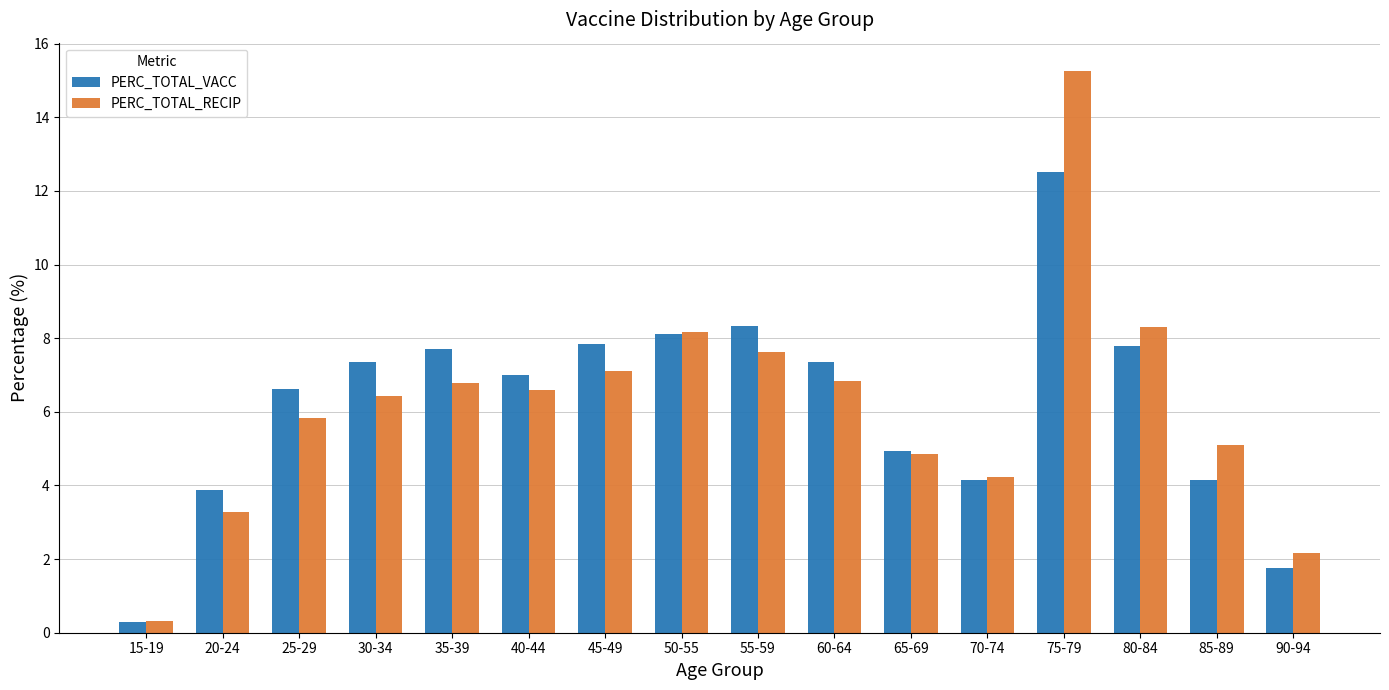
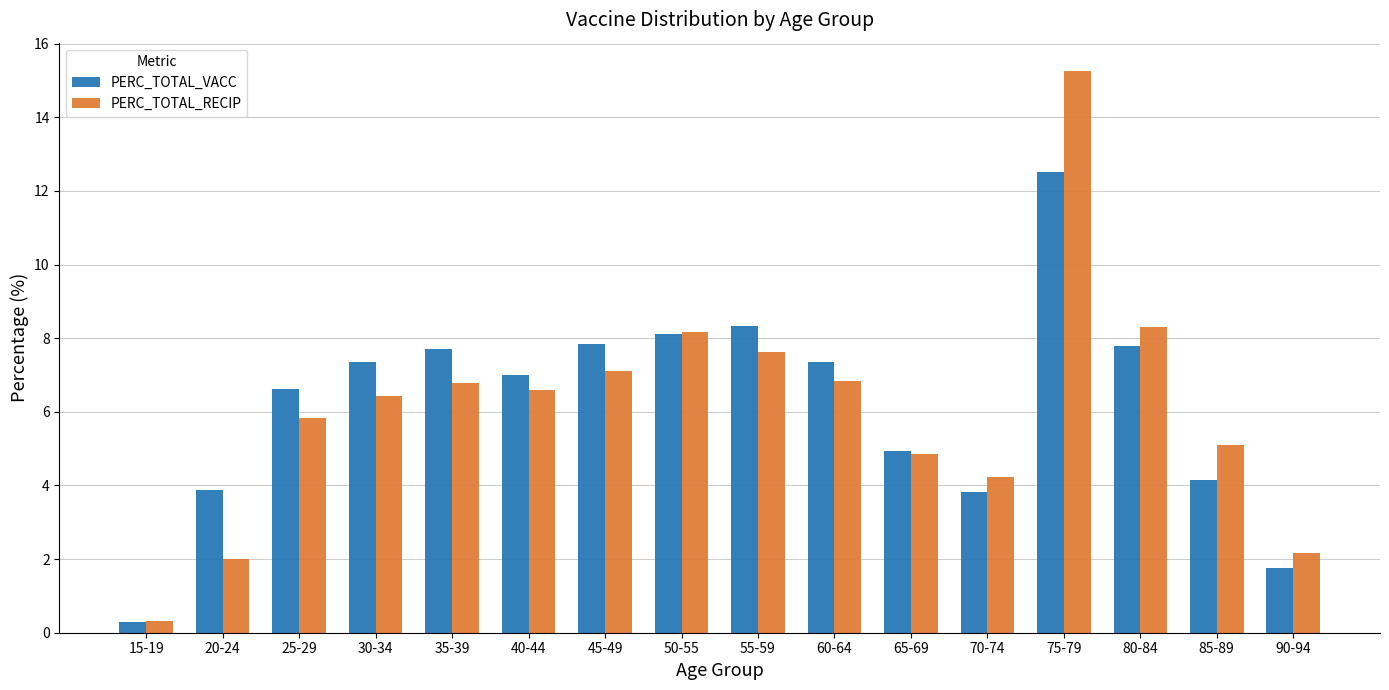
  {
    "PERC_TOTAL_VACC": {
      "15-19": 0.3,
      "20-24": 3.9,
      "25-29": 6.6,
      "30-34": 7.3,
      "35-39": 7.7,
      "40-44": 7.0,
      "45-49": 7.8,
      "50-55": 8.1,
      "55-59": 8.3,
      "60-64": 7.4,
      "65-69": 4.9,
-     "70-74": 4.1,
+     "70-74": 3.8,
      "75-79": 12.5,
      "80-84": 7.8,
      "85-89": 4.1,
      "90-94": 1.8
    },
    "PERC_TOTAL_RECIP": {
      "15-19": 0.3,
-     "20-24": 3.3,
+     "20-24": 2.0,
      "25-29": 5.8,
      "30-34": 6.4,
      "35-39": 6.8,
      "40-44": 6.6,
      "45-49": 7.1,
      "50-55": 8.2,
      "55-59": 7.6,
      "60-64": 6.8,
      "65-69": 4.9,
      "70-74": 4.2,
      "75-79": 15.3,
      "80-84": 8.3,
      "85-89": 5.1,
      "90-94": 2.2
    }
  }
